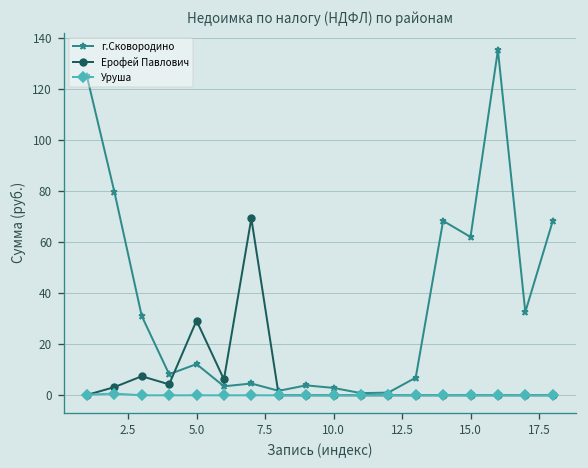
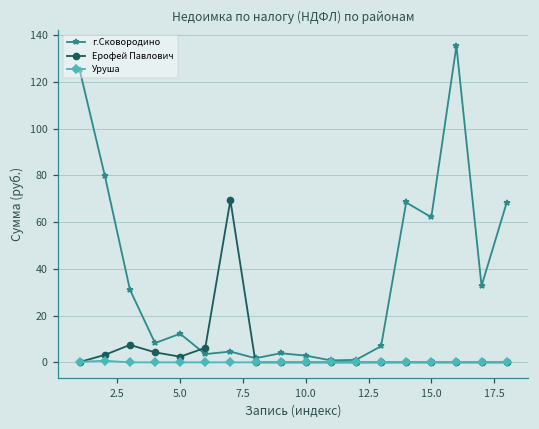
  {
    "г.Сковородино": {
      "5.0": 12,
      "10.0": 3,
      "15.0": 62
    },
    "Ерофей Павлович": {
-     "5.0": 29
+     "5.0": 2
    },
    "Уруша": {
      "5.0": 0
    }
  }
